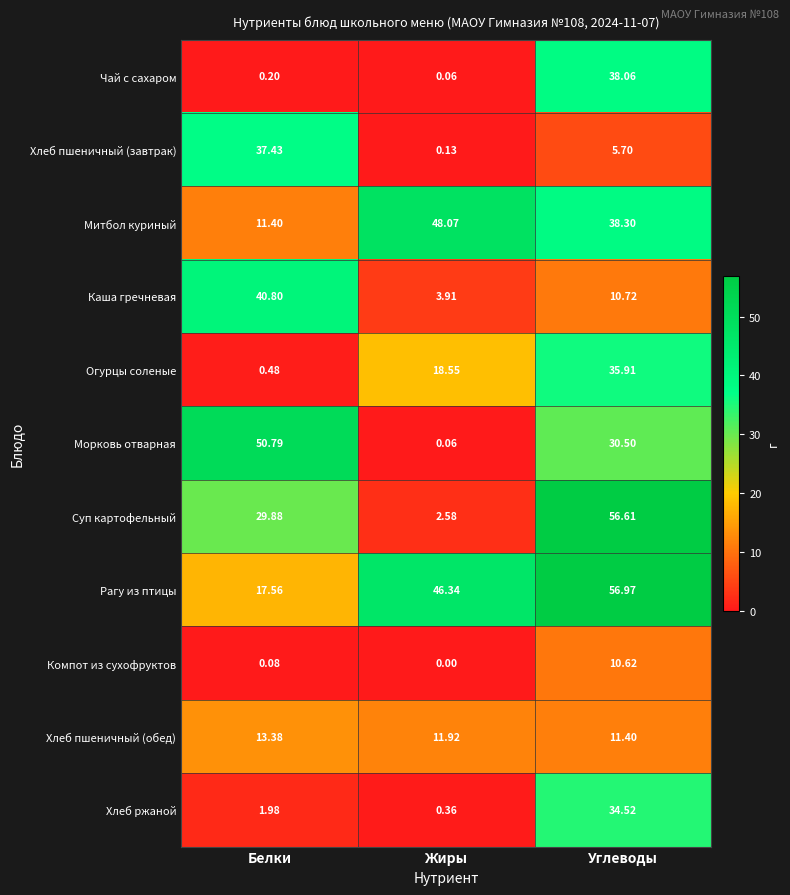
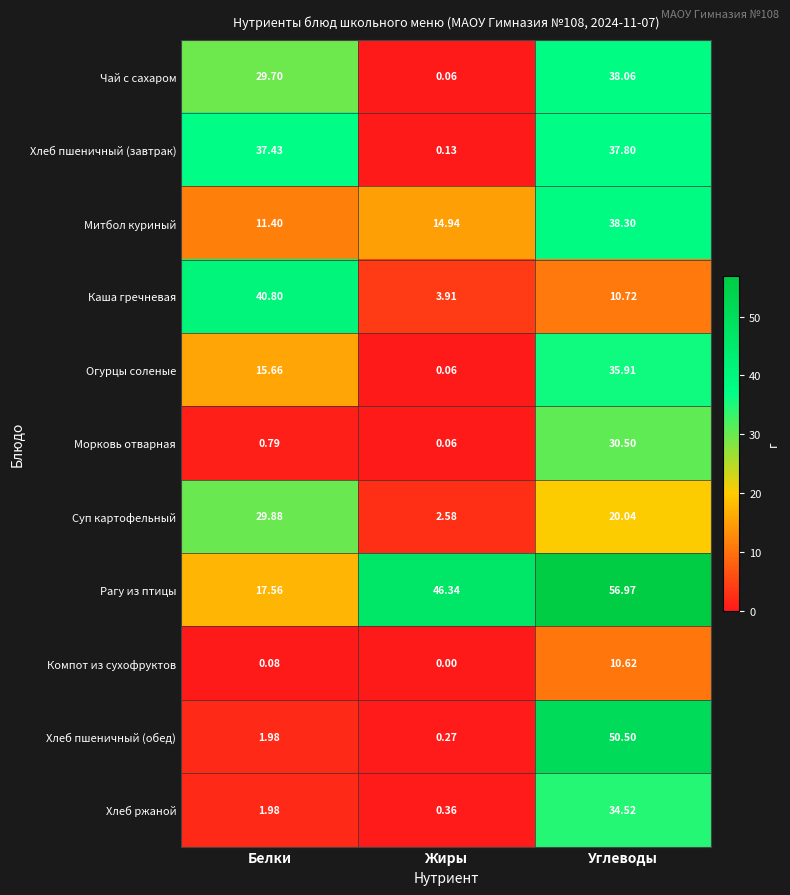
  {
    "Чай с сахаром": {
-     "Белки": 0.20,
+     "Белки": 29.70,
      "Жиры": 0.06,
      "Углеводы": 38.06
    },
    "Хлеб пшеничный (завтрак)": {
      "Белки": 37.43,
      "Жиры": 0.13,
-     "Углеводы": 5.70
+     "Углеводы": 37.80
    },
    "Митбол куриный": {
      "Белки": 11.40,
-     "Жиры": 48.07,
+     "Жиры": 14.94,
      "Углеводы": 38.30
    },
    "Каша гречневая": {
      "Белки": 40.80,
      "Жиры": 3.91,
      "Углеводы": 10.72
    },
    "Огурцы соленые": {
-     "Белки": 0.48,
-     "Жиры": 18.55,
+     "Белки": 15.66,
+     "Жиры": 0.06,
      "Углеводы": 35.91
    },
    "Морковь отварная": {
-     "Белки": 50.79,
+     "Белки": 0.79,
      "Жиры": 0.06,
      "Углеводы": 30.50
    },
    "Суп картофельный": {
      "Белки": 29.88,
      "Жиры": 2.58,
-     "Углеводы": 56.61
+     "Углеводы": 20.04
    },
    "Рагу из птицы": {
      "Белки": 17.56,
      "Жиры": 46.34,
      "Углеводы": 56.97
    },
    "Компот из сухофруктов": {
      "Белки": 0.08,
      "Жиры": 0.00,
      "Углеводы": 10.62
    },
    "Хлеб пшеничный (обед)": {
-     "Белки": 13.38,
-     "Жиры": 11.92,
-     "Углеводы": 11.40
+     "Белки": 1.98,
+     "Жиры": 0.27,
+     "Углеводы": 50.50
    },
    "Хлеб ржаной": {
      "Белки": 1.98,
      "Жиры": 0.36,
      "Углеводы": 34.52
    }
  }
